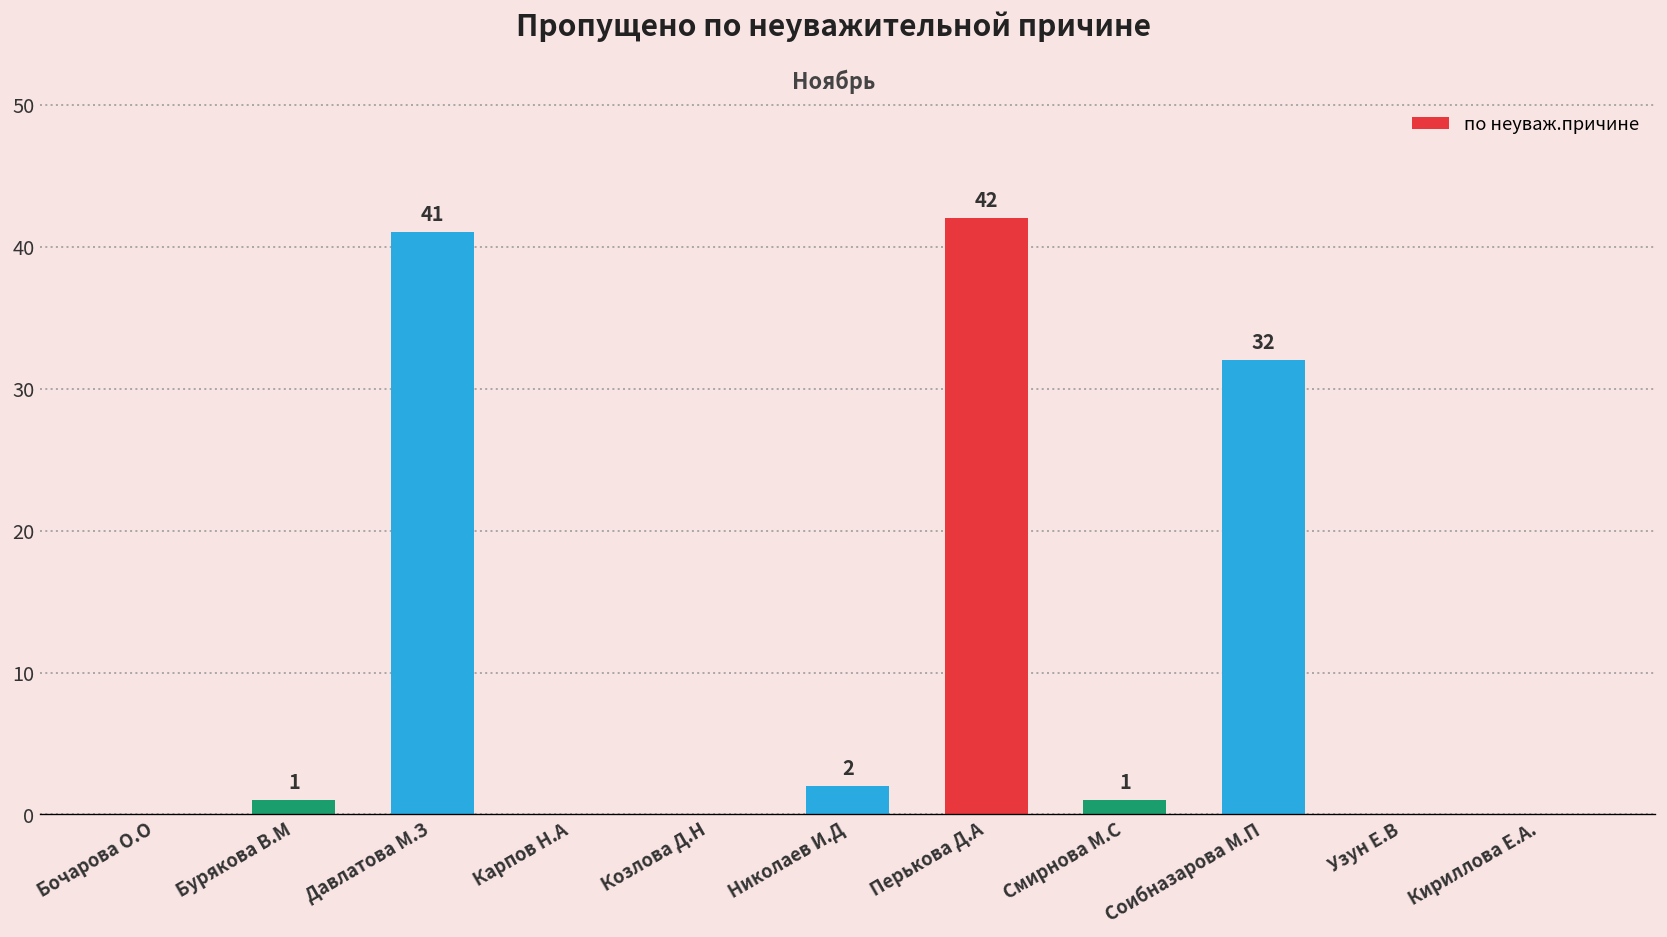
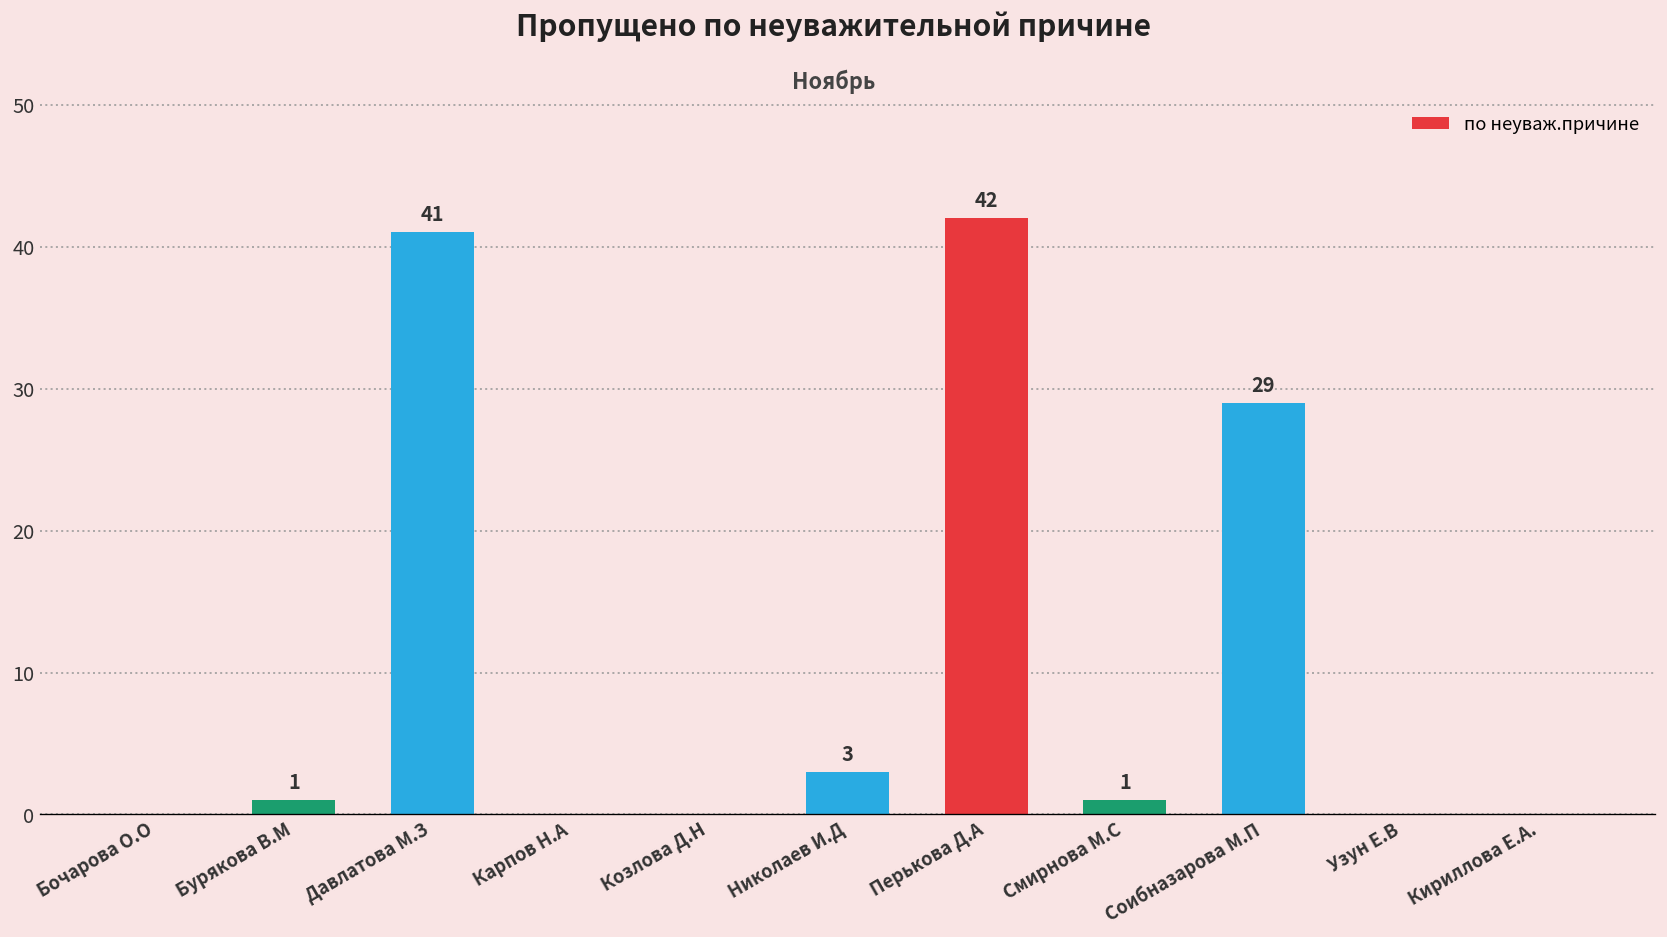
  {
    "Бурякова В.М": 1,
    "Давлатова М.З": 41,
-   "Николаев И.Д": 2,
+   "Николаев И.Д": 3,
    "Перькова Д.А": 42,
    "Смирнова М.С": 1,
-   "Соибназарова М.П": 32
+   "Соибназарова М.П": 29
  }
